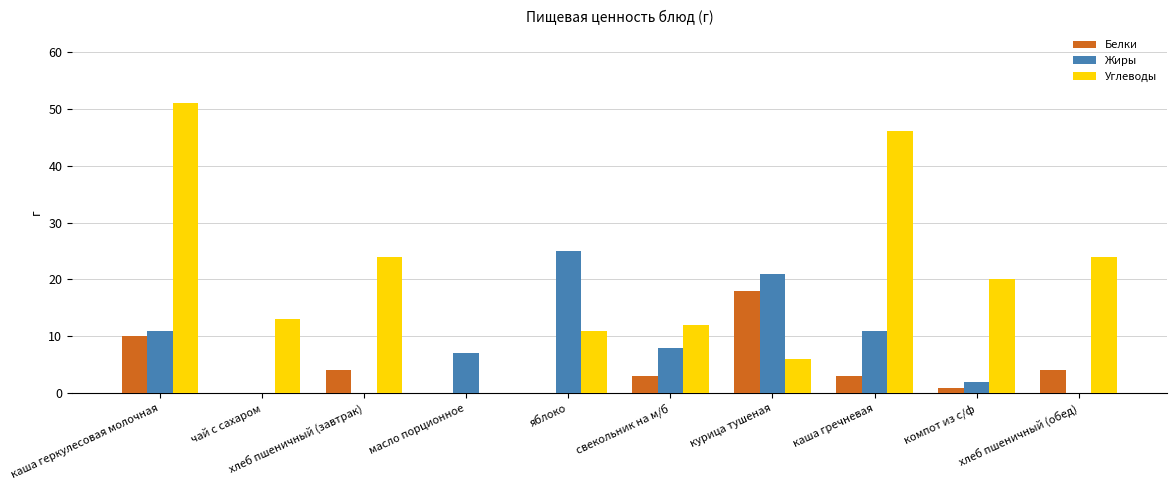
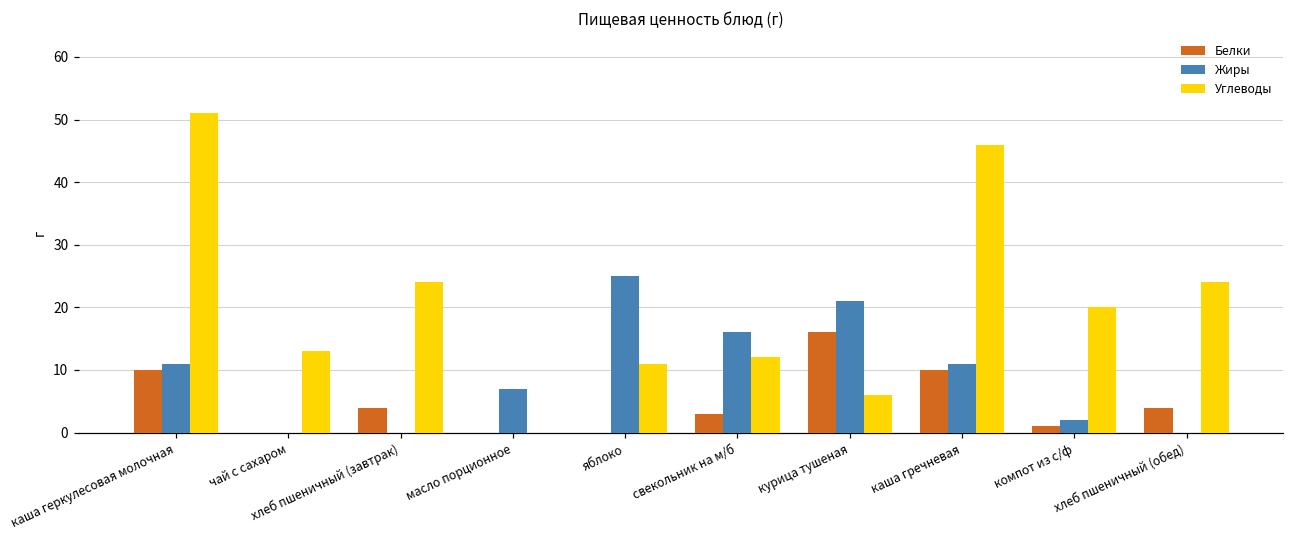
  {
    "Белки": {
      "каша геркулесовая молочная": 10,
      "чай с сахаром": 0,
      "хлеб пшеничный (завтрак)": 4,
      "масло порционное": 0,
      "яблоко": 0,
      "свекольник на м/б": 3,
-     "курица тушеная": 18,
-     "каша гречневая": 3,
+     "курица тушеная": 16,
+     "каша гречневая": 10,
      "компот из с/ф": 1,
      "хлеб пшеничный (обед)": 4
    },
    "Жиры": {
      "каша геркулесовая молочная": 11,
      "чай с сахаром": 0,
      "хлеб пшеничный (завтрак)": 0,
      "масло порционное": 7,
      "яблоко": 25,
-     "свекольник на м/б": 8,
+     "свекольник на м/б": 16,
      "курица тушеная": 21,
      "каша гречневая": 11,
      "компот из с/ф": 2,
      "хлеб пшеничный (обед)": 0
    },
    "Углеводы": {
      "каша геркулесовая молочная": 51,
      "чай с сахаром": 13,
      "хлеб пшеничный (завтрак)": 24,
      "масло порционное": 0,
      "яблоко": 11,
      "свекольник на м/б": 12,
      "курица тушеная": 6,
      "каша гречневая": 46,
      "компот из с/ф": 20,
      "хлеб пшеничный (обед)": 24
    }
  }
